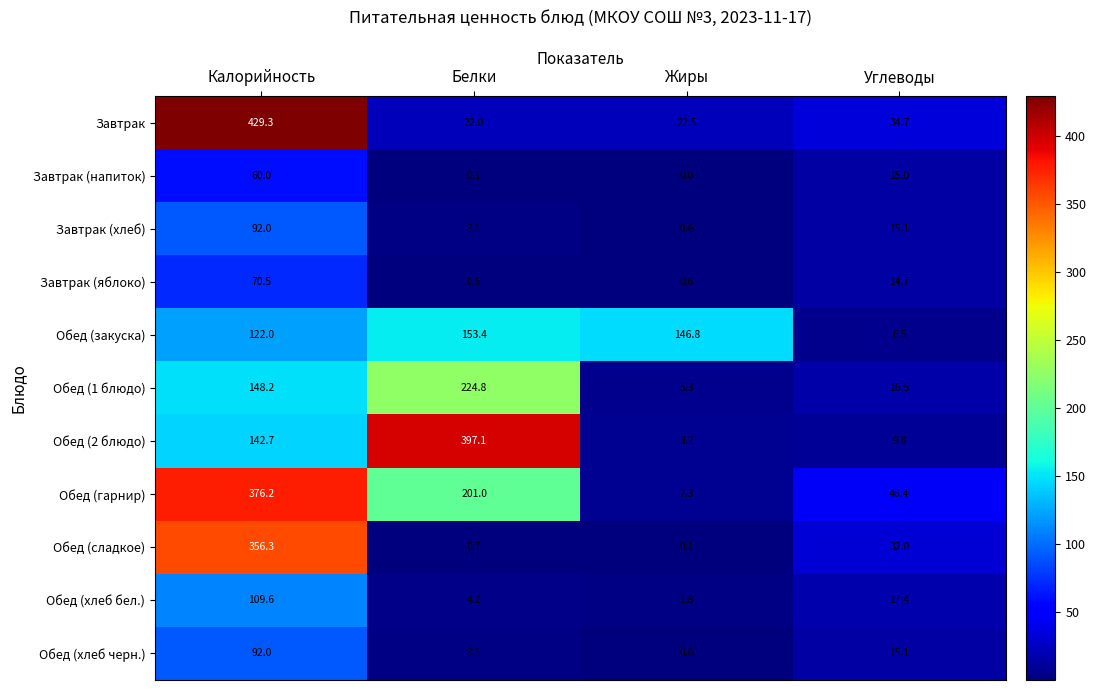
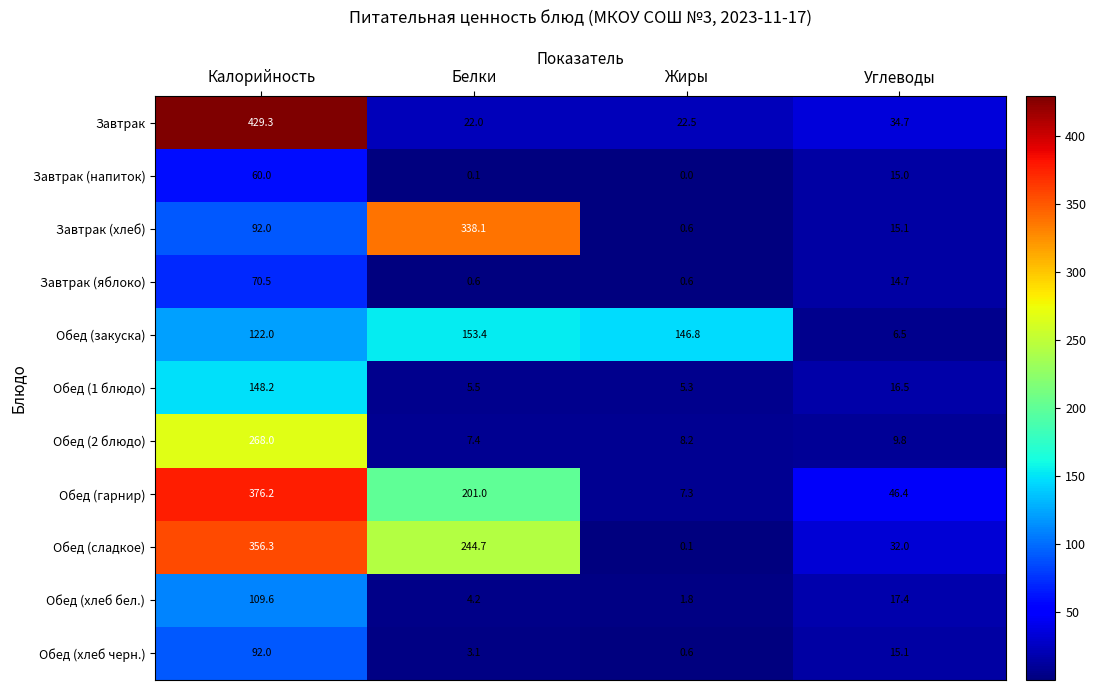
  {
    "Завтрак": {
      "Калорийность": 429.3,
      "Белки": 22.0,
      "Жиры": 22.5,
      "Углеводы": 34.7
    },
    "Завтрак (напиток)": {
      "Калорийность": 60.0,
      "Белки": 0.1,
      "Жиры": 0.0,
      "Углеводы": 15.0
    },
    "Завтрак (хлеб)": {
      "Калорийность": 92.0,
-     "Белки": 3.1,
+     "Белки": 338.1,
      "Жиры": 0.6,
      "Углеводы": 15.1
    },
    "Завтрак (яблоко)": {
      "Калорийность": 70.5,
      "Белки": 0.6,
      "Жиры": 0.6,
      "Углеводы": 14.7
    },
    "Обед (закуска)": {
      "Калорийность": 122.0,
      "Белки": 153.4,
      "Жиры": 146.8,
      "Углеводы": 6.5
    },
    "Обед (1 блюдо)": {
      "Калорийность": 148.2,
-     "Белки": 224.8,
+     "Белки": 5.5,
      "Жиры": 5.3,
      "Углеводы": 16.5
    },
    "Обед (2 блюдо)": {
-     "Калорийность": 142.7,
-     "Белки": 397.1,
+     "Калорийность": 268.0,
+     "Белки": 7.4,
      "Жиры": 8.2,
      "Углеводы": 9.8
    },
    "Обед (гарнир)": {
      "Калорийность": 376.2,
      "Белки": 201.0,
      "Жиры": 7.3,
      "Углеводы": 46.4
    },
    "Обед (сладкое)": {
      "Калорийность": 356.3,
-     "Белки": 0.7,
+     "Белки": 244.7,
      "Жиры": 0.1,
      "Углеводы": 32.0
    },
    "Обед (хлеб бел.)": {
      "Калорийность": 109.6,
      "Белки": 4.2,
      "Жиры": 1.8,
      "Углеводы": 17.4
    },
    "Обед (хлеб черн.)": {
      "Калорийность": 92.0,
      "Белки": 3.1,
      "Жиры": 0.6,
      "Углеводы": 15.1
    }
  }
